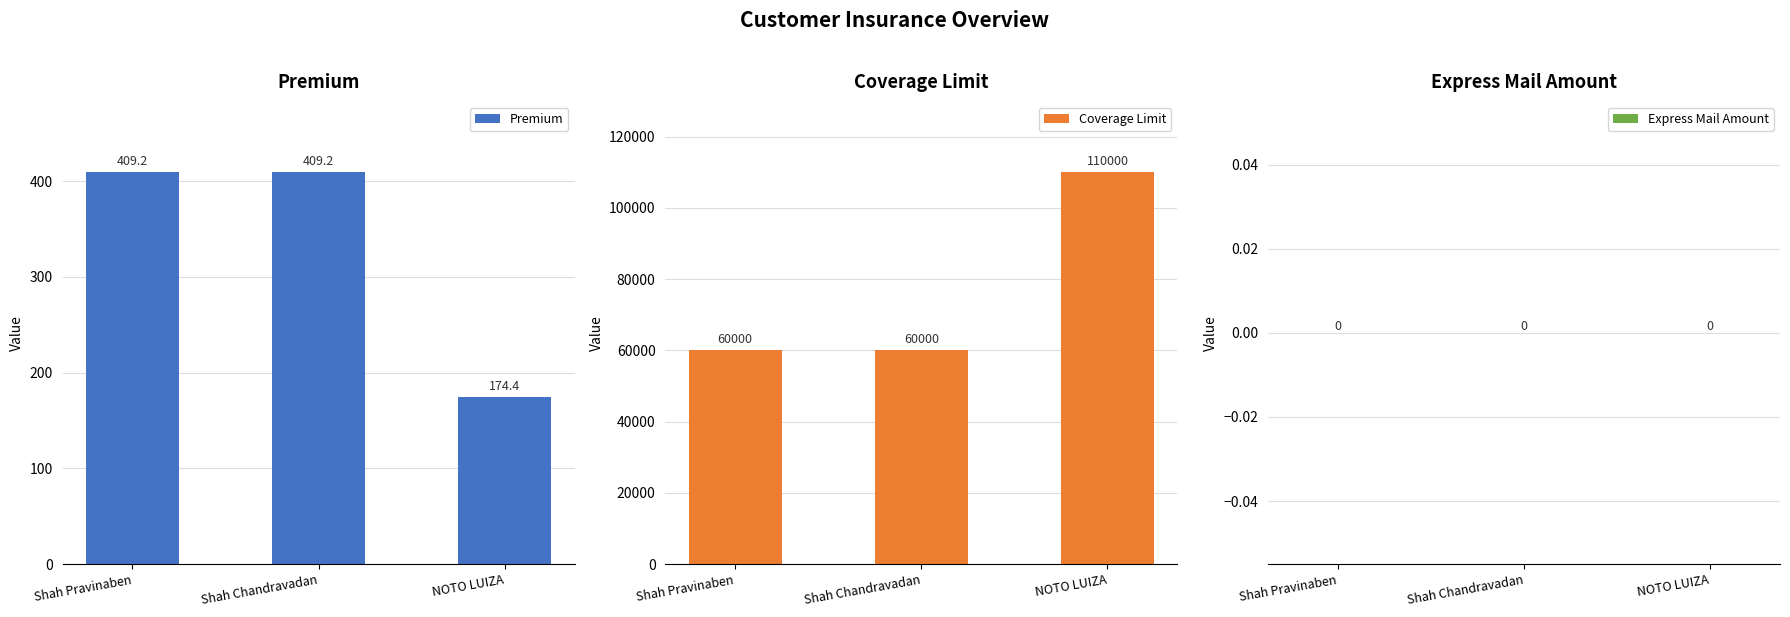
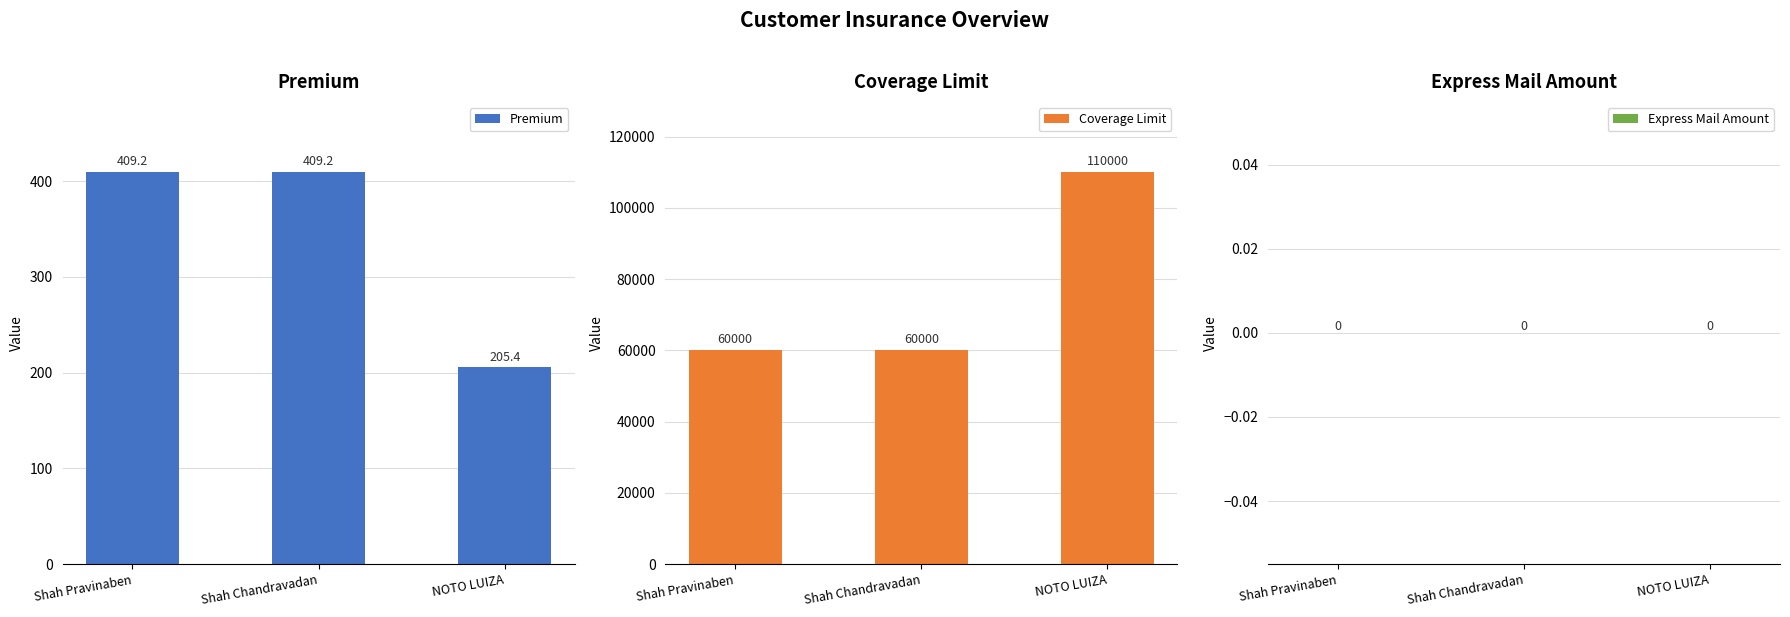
  {
    "Premium": {
      "Shah Pravinaben": 409.2,
      "Shah Chandravadan": 409.2,
-     "NOTO LUIZA": 174.4
+     "NOTO LUIZA": 205.4
    },
    "Coverage Limit": {
      "Shah Pravinaben": 60000,
      "Shah Chandravadan": 60000,
      "NOTO LUIZA": 110000
    },
    "Express Mail Amount": {
      "Shah Pravinaben": 0,
      "Shah Chandravadan": 0,
      "NOTO LUIZA": 0
    }
  }
